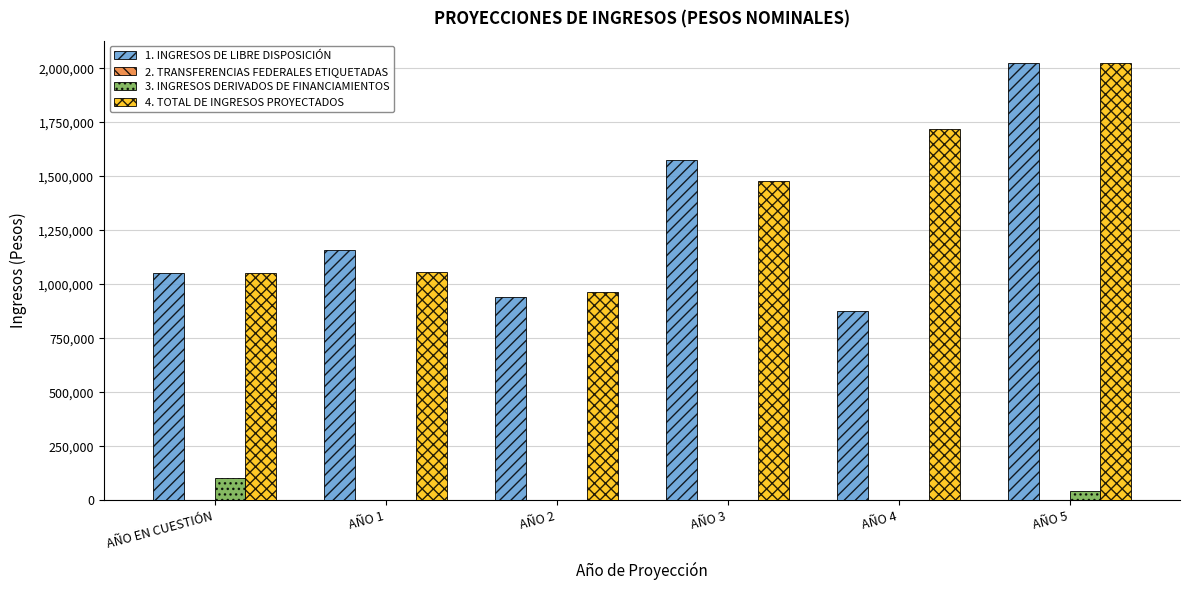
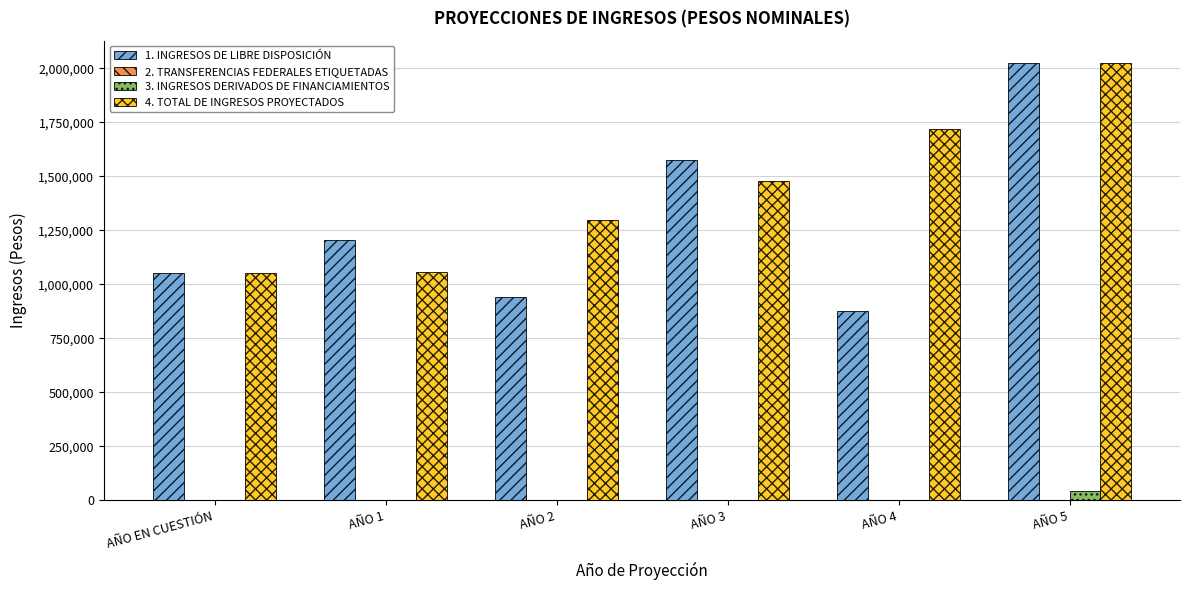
  {
    "1. INGRESOS DE LIBRE DISPOSICIÓN": {
      "AÑO EN CUESTIÓN": "1,050,000",
-     "AÑO 1": "1,160,000",
+     "AÑO 1": "1,200,000",
      "AÑO 2": "940,000",
      "AÑO 3": "1,570,000",
      "AÑO 4": "880,000",
      "AÑO 5": "2,030,000"
    },
    "2. TRANSFERENCIAS FEDERALES ETIQUETADAS": {
      "AÑO EN CUESTIÓN": "0",
      "AÑO 1": "0",
      "AÑO 2": "0",
      "AÑO 3": "0",
      "AÑO 4": "0",
      "AÑO 5": "0"
    },
    "3. INGRESOS DERIVADOS DE FINANCIAMIENTOS": {
-     "AÑO EN CUESTIÓN": "100,000",
+     "AÑO EN CUESTIÓN": "0",
      "AÑO 1": "0",
      "AÑO 2": "0",
      "AÑO 3": "0",
      "AÑO 4": "0",
      "AÑO 5": "40,000"
    },
    "4. TOTAL DE INGRESOS PROYECTADOS": {
      "AÑO EN CUESTIÓN": "1,050,000",
      "AÑO 1": "1,060,000",
-     "AÑO 2": "970,000",
+     "AÑO 2": "1,300,000",
      "AÑO 3": "1,480,000",
      "AÑO 4": "1,720,000",
      "AÑO 5": "2,030,000"
    }
  }
